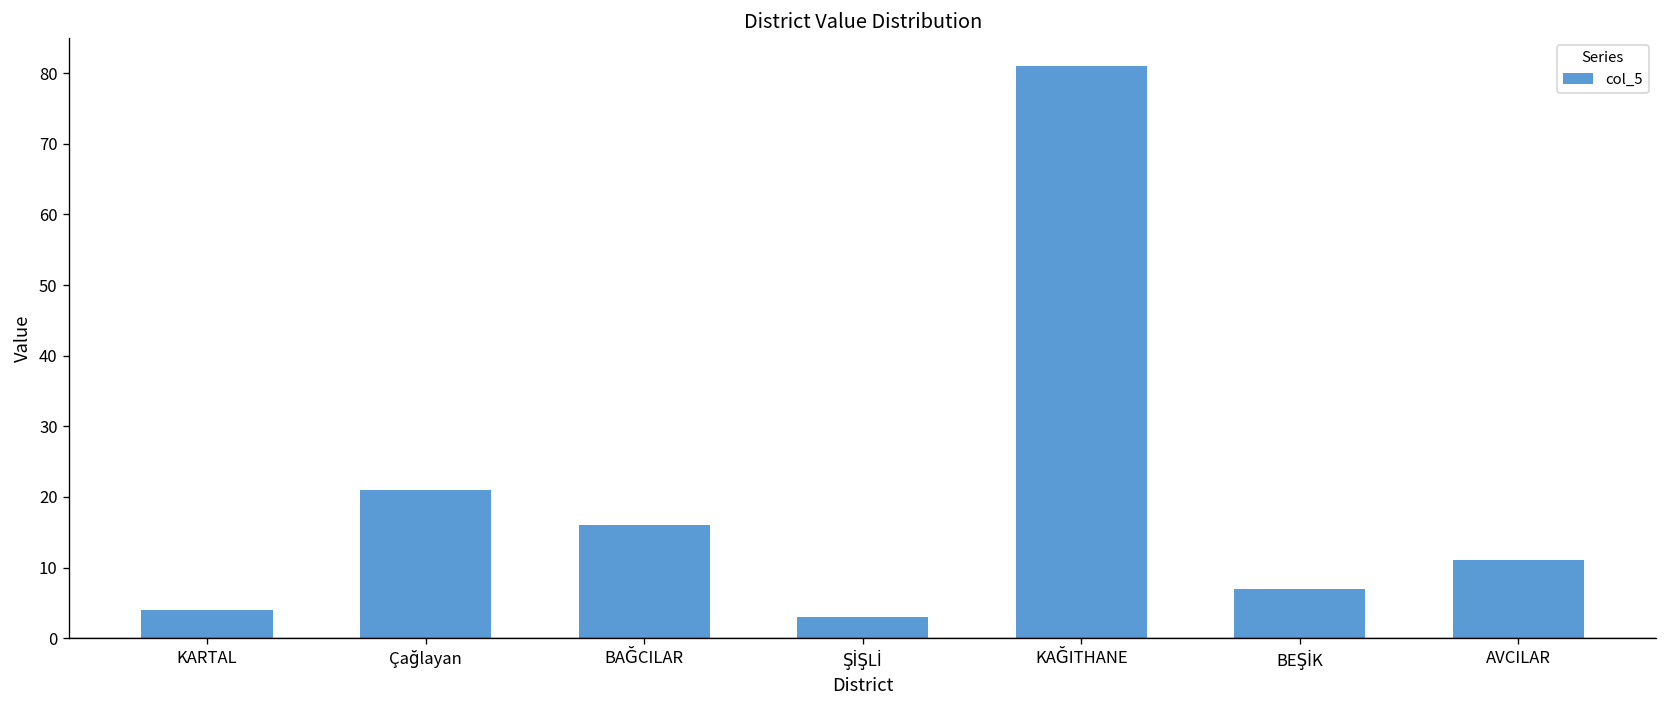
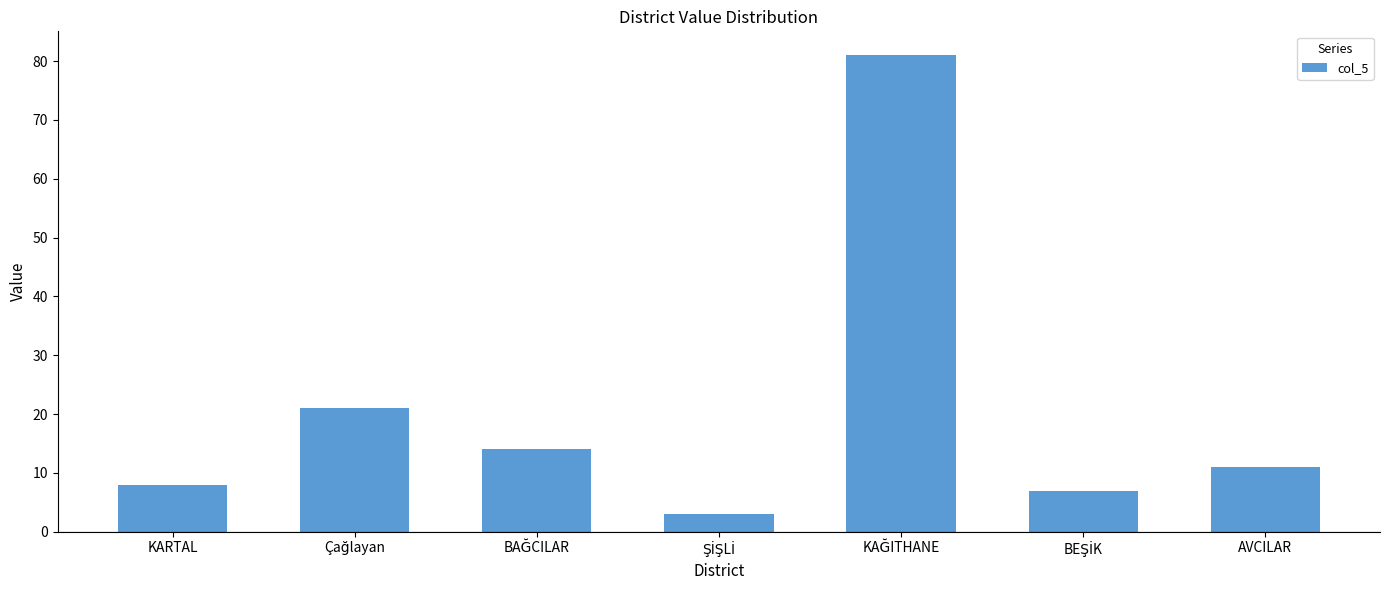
  {
-   "KARTAL": 4,
+   "KARTAL": 8,
    "Çağlayan": 21,
-   "BAĞCILAR": 16,
+   "BAĞCILAR": 14,
    "ŞİŞLİ": 3,
    "KAĞITHANE": 81,
    "BEŞİK": 7,
    "AVCILAR": 11
  }
